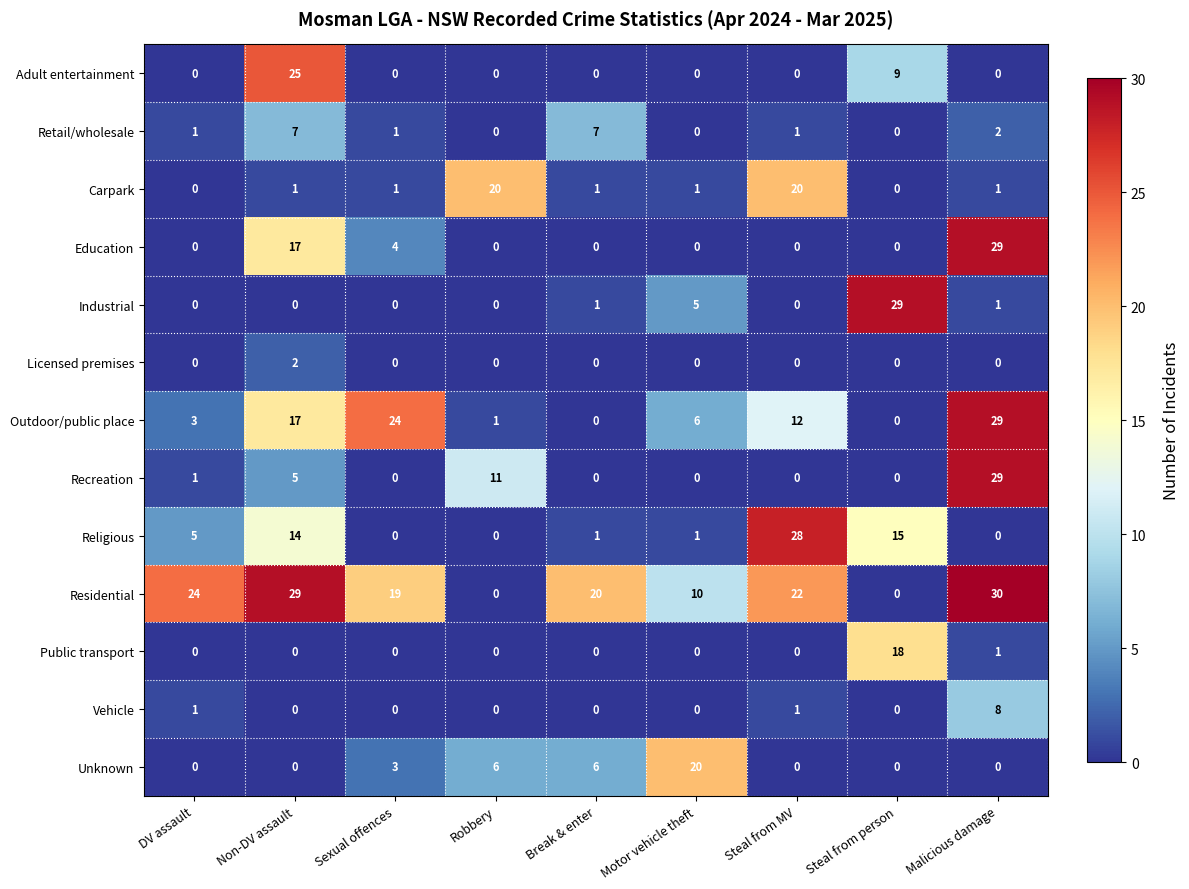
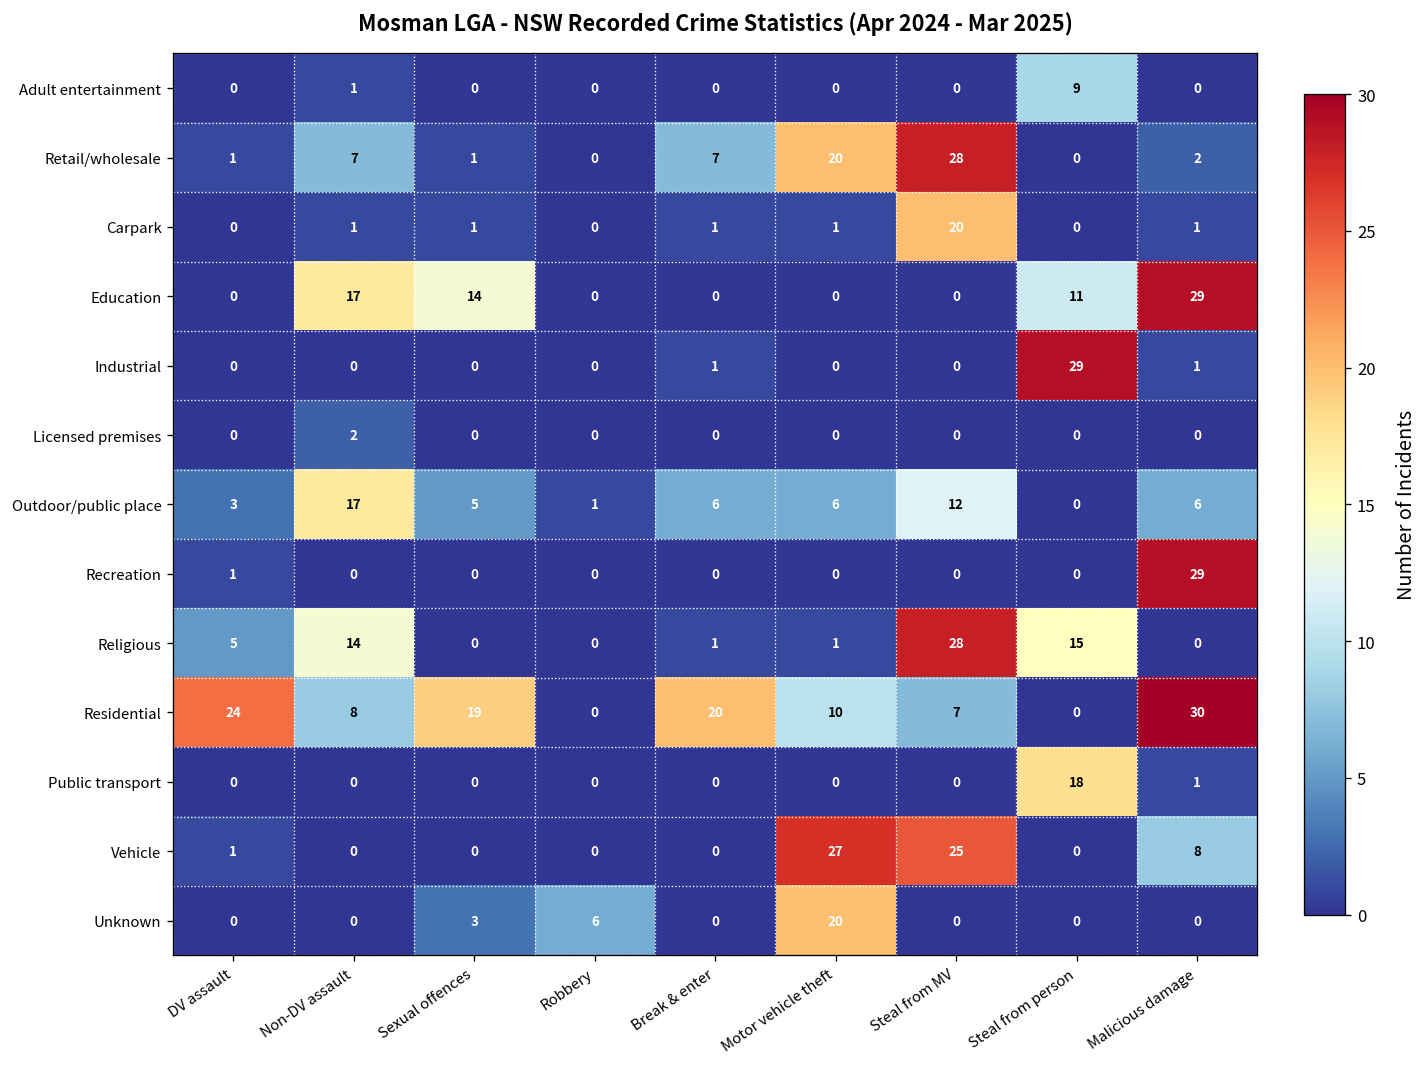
  {
    "Adult entertainment": {
      "DV assault": 0,
-     "Non-DV assault": 25,
+     "Non-DV assault": 1,
      "Sexual offences": 0,
      "Robbery": 0,
      "Break & enter": 0,
      "Motor vehicle theft": 0,
      "Steal from MV": 0,
      "Steal from person": 9,
      "Malicious damage": 0
    },
    "Retail/wholesale": {
      "DV assault": 1,
      "Non-DV assault": 7,
      "Sexual offences": 1,
      "Robbery": 0,
      "Break & enter": 7,
-     "Motor vehicle theft": 0,
-     "Steal from MV": 1,
+     "Motor vehicle theft": 20,
+     "Steal from MV": 28,
      "Steal from person": 0,
      "Malicious damage": 2
    },
    "Carpark": {
      "DV assault": 0,
      "Non-DV assault": 1,
      "Sexual offences": 1,
-     "Robbery": 20,
+     "Robbery": 0,
      "Break & enter": 1,
      "Motor vehicle theft": 1,
      "Steal from MV": 20,
      "Steal from person": 0,
      "Malicious damage": 1
    },
    "Education": {
      "DV assault": 0,
      "Non-DV assault": 17,
-     "Sexual offences": 4,
+     "Sexual offences": 14,
      "Robbery": 0,
      "Break & enter": 0,
      "Motor vehicle theft": 0,
      "Steal from MV": 0,
-     "Steal from person": 0,
+     "Steal from person": 11,
      "Malicious damage": 29
    },
    "Industrial": {
      "DV assault": 0,
      "Non-DV assault": 0,
      "Sexual offences": 0,
      "Robbery": 0,
      "Break & enter": 1,
-     "Motor vehicle theft": 5,
+     "Motor vehicle theft": 0,
      "Steal from MV": 0,
      "Steal from person": 29,
      "Malicious damage": 1
    },
    "Licensed premises": {
      "DV assault": 0,
      "Non-DV assault": 2,
      "Sexual offences": 0,
      "Robbery": 0,
      "Break & enter": 0,
      "Motor vehicle theft": 0,
      "Steal from MV": 0,
      "Steal from person": 0,
      "Malicious damage": 0
    },
    "Outdoor/public place": {
      "DV assault": 3,
      "Non-DV assault": 17,
-     "Sexual offences": 24,
+     "Sexual offences": 5,
      "Robbery": 1,
-     "Break & enter": 0,
+     "Break & enter": 6,
      "Motor vehicle theft": 6,
      "Steal from MV": 12,
      "Steal from person": 0,
-     "Malicious damage": 29
+     "Malicious damage": 6
    },
    "Recreation": {
      "DV assault": 1,
-     "Non-DV assault": 5,
+     "Non-DV assault": 0,
      "Sexual offences": 0,
-     "Robbery": 11,
+     "Robbery": 0,
      "Break & enter": 0,
      "Motor vehicle theft": 0,
      "Steal from MV": 0,
      "Steal from person": 0,
      "Malicious damage": 29
    },
    "Religious": {
      "DV assault": 5,
      "Non-DV assault": 14,
      "Sexual offences": 0,
      "Robbery": 0,
      "Break & enter": 1,
      "Motor vehicle theft": 1,
      "Steal from MV": 28,
      "Steal from person": 15,
      "Malicious damage": 0
    },
    "Residential": {
      "DV assault": 24,
-     "Non-DV assault": 29,
+     "Non-DV assault": 8,
      "Sexual offences": 19,
      "Robbery": 0,
      "Break & enter": 20,
      "Motor vehicle theft": 10,
-     "Steal from MV": 22,
+     "Steal from MV": 7,
      "Steal from person": 0,
      "Malicious damage": 30
    },
    "Public transport": {
      "DV assault": 0,
      "Non-DV assault": 0,
      "Sexual offences": 0,
      "Robbery": 0,
      "Break & enter": 0,
      "Motor vehicle theft": 0,
      "Steal from MV": 0,
      "Steal from person": 18,
      "Malicious damage": 1
    },
    "Vehicle": {
      "DV assault": 1,
      "Non-DV assault": 0,
      "Sexual offences": 0,
      "Robbery": 0,
      "Break & enter": 0,
-     "Motor vehicle theft": 0,
-     "Steal from MV": 1,
+     "Motor vehicle theft": 27,
+     "Steal from MV": 25,
      "Steal from person": 0,
      "Malicious damage": 8
    },
    "Unknown": {
      "DV assault": 0,
      "Non-DV assault": 0,
      "Sexual offences": 3,
      "Robbery": 6,
-     "Break & enter": 6,
+     "Break & enter": 0,
      "Motor vehicle theft": 20,
      "Steal from MV": 0,
      "Steal from person": 0,
      "Malicious damage": 0
    }
  }
